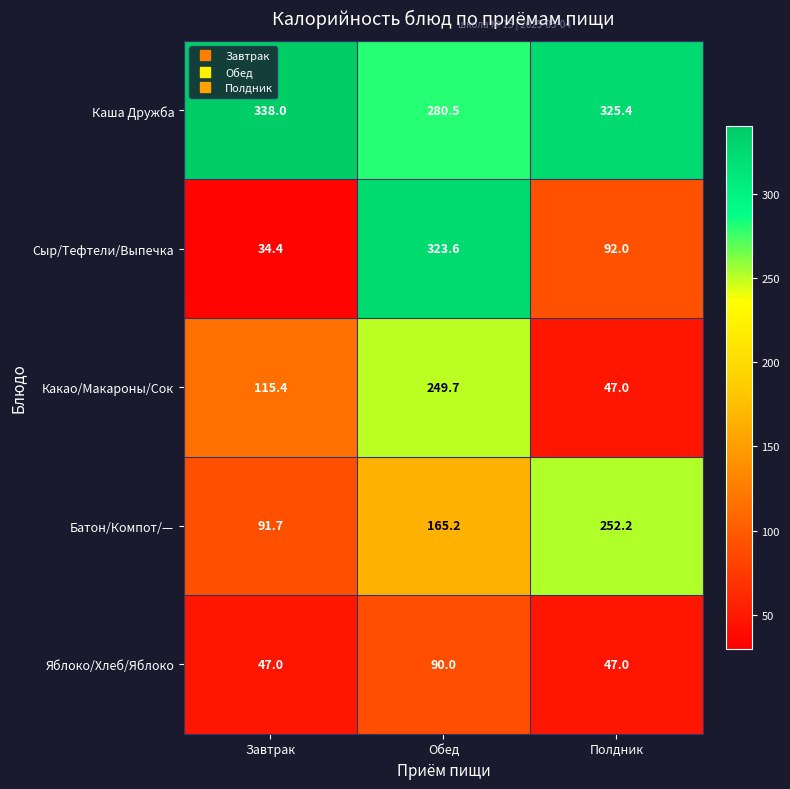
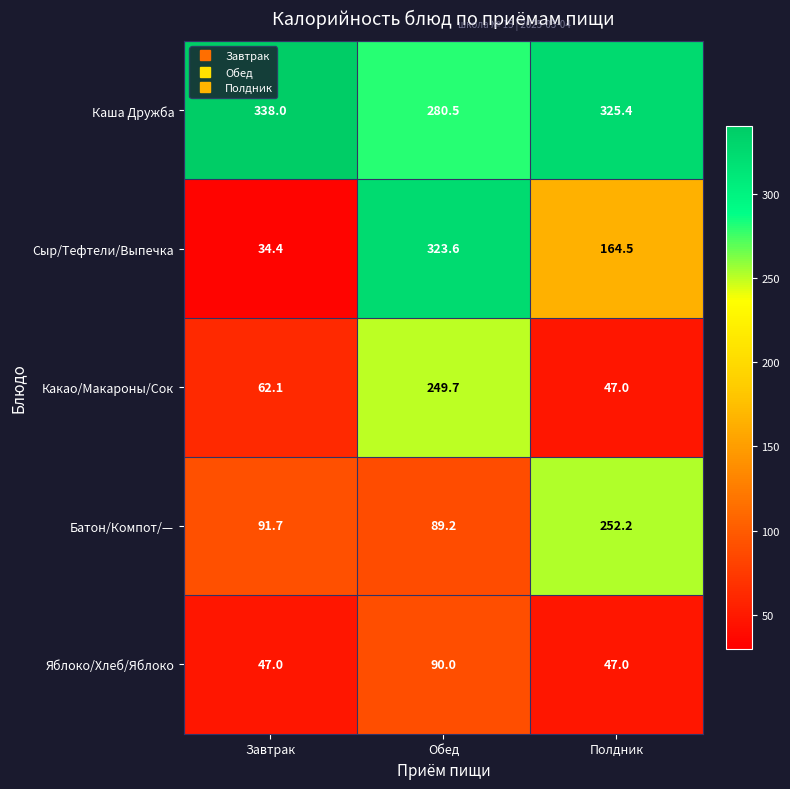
  {
    "Каша Дружба": {
      "Завтрак": 338.0,
      "Обед": 280.5,
      "Полдник": 325.4
    },
    "Сыр/Тефтели/Выпечка": {
      "Завтрак": 34.4,
      "Обед": 323.6,
-     "Полдник": 92.0
+     "Полдник": 164.5
    },
    "Какао/Макароны/Сок": {
-     "Завтрак": 115.4,
+     "Завтрак": 62.1,
      "Обед": 249.7,
      "Полдник": 47.0
    },
    "Батон/Компот/—": {
      "Завтрак": 91.7,
-     "Обед": 165.2,
+     "Обед": 89.2,
      "Полдник": 252.2
    },
    "Яблоко/Хлеб/Яблоко": {
      "Завтрак": 47.0,
      "Обед": 90.0,
      "Полдник": 47.0
    }
  }
